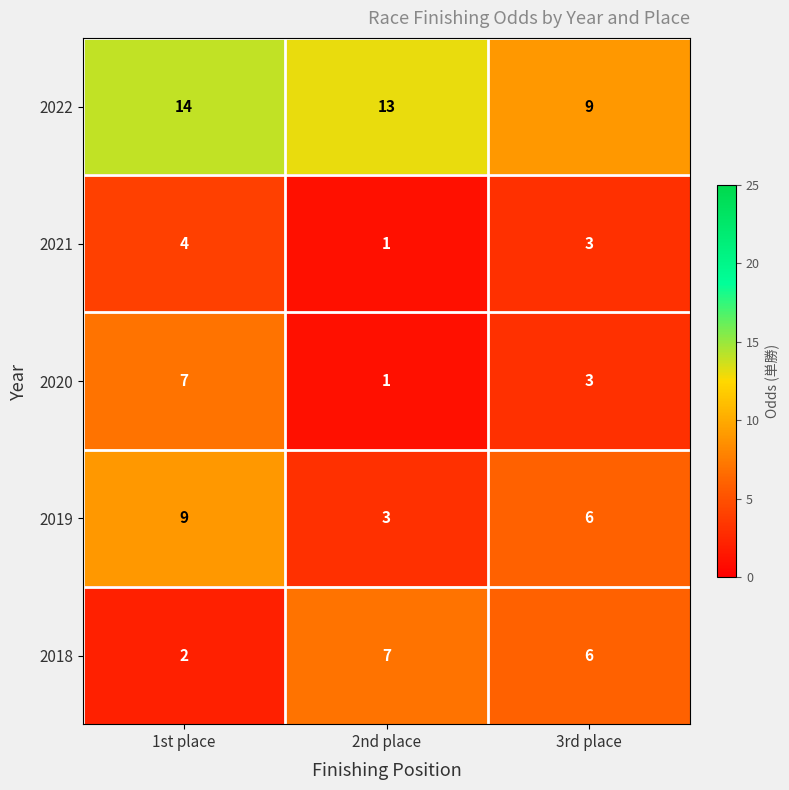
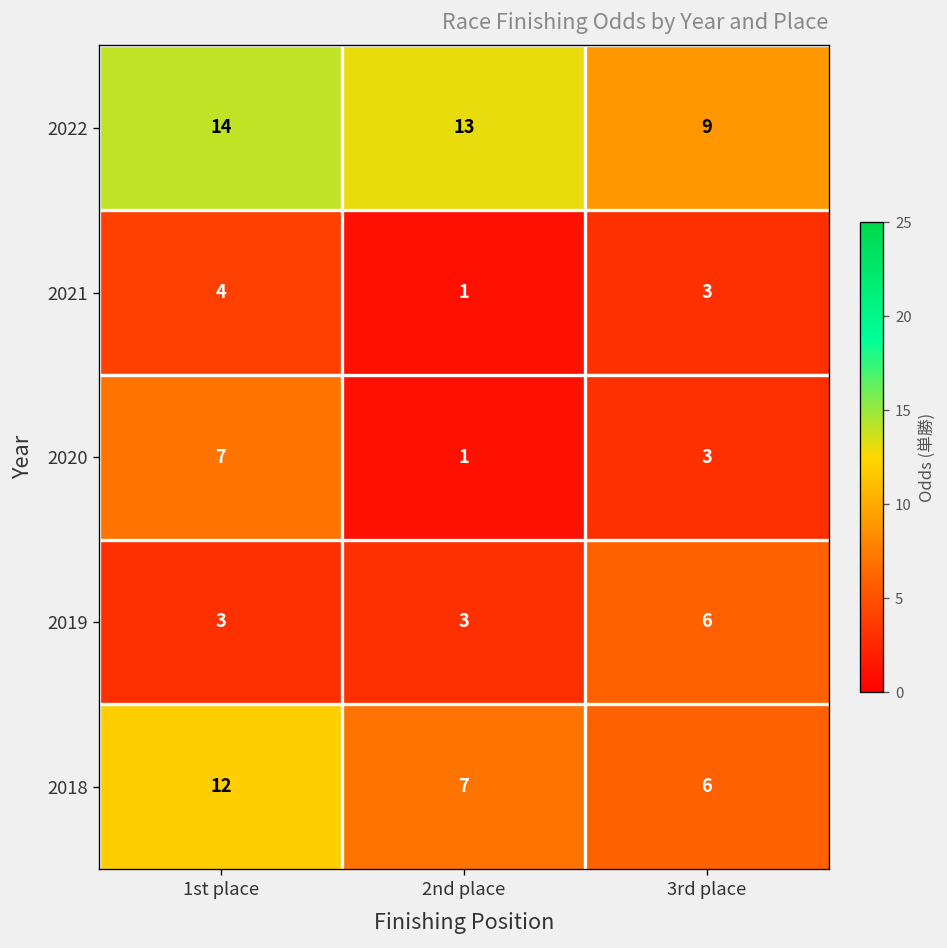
  {
    "2022": {
      "1st place": 14,
      "2nd place": 13,
      "3rd place": 9
    },
    "2021": {
      "1st place": 4,
      "2nd place": 1,
      "3rd place": 3
    },
    "2020": {
      "1st place": 7,
      "2nd place": 1,
      "3rd place": 3
    },
    "2019": {
-     "1st place": 9,
+     "1st place": 3,
      "2nd place": 3,
      "3rd place": 6
    },
    "2018": {
-     "1st place": 2,
+     "1st place": 12,
      "2nd place": 7,
      "3rd place": 6
    }
  }
